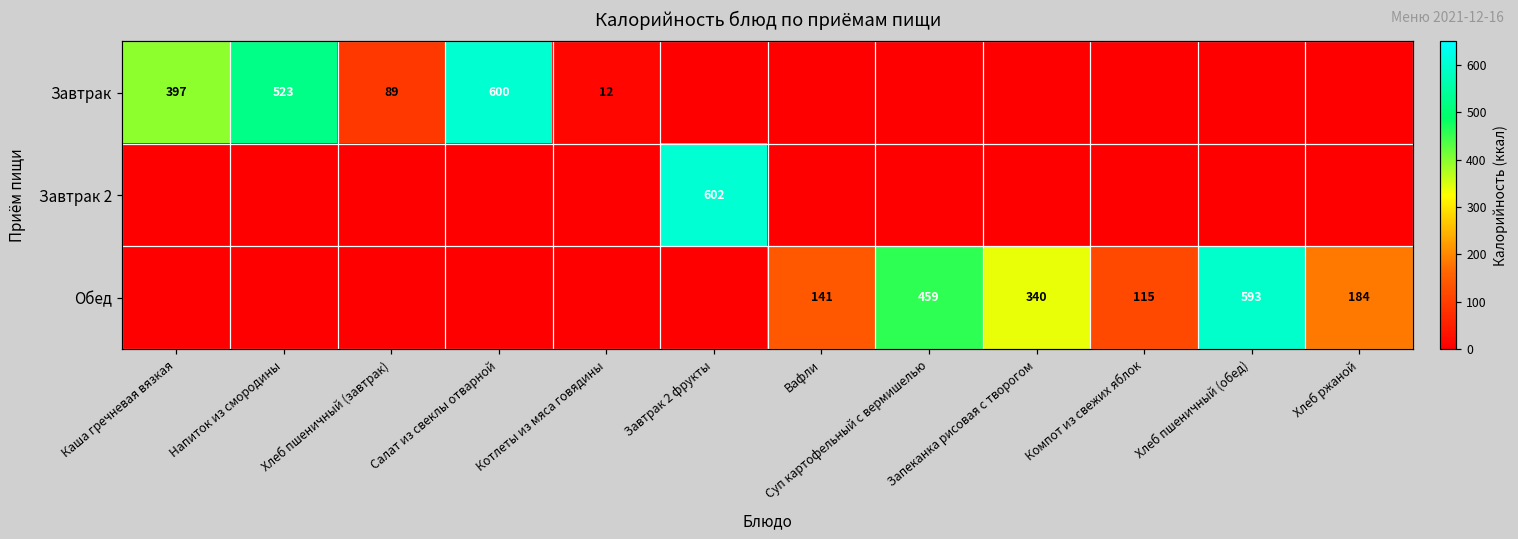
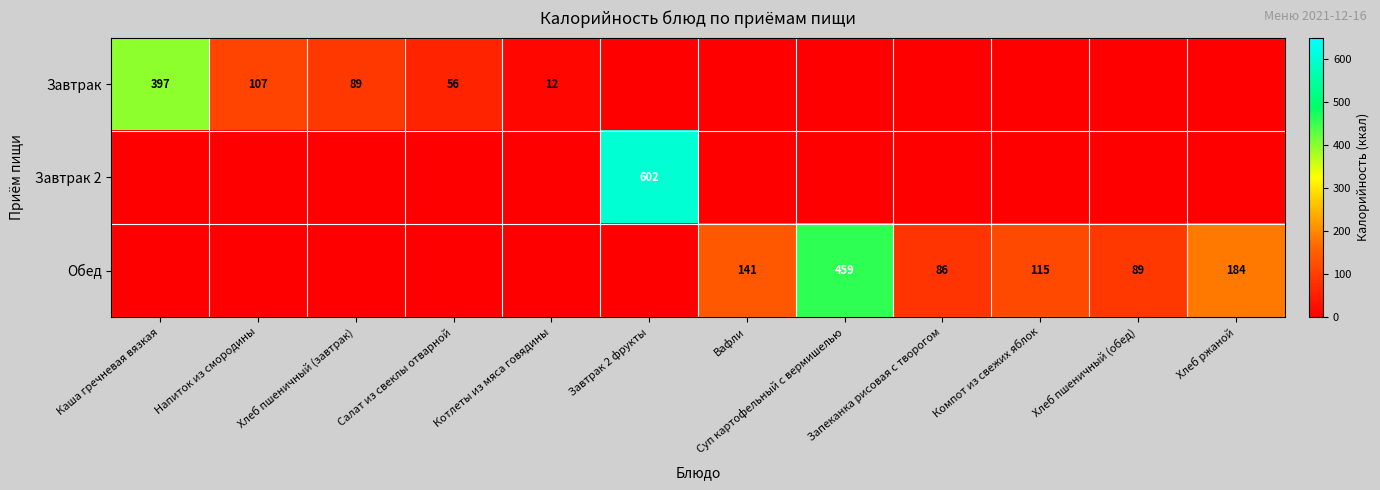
  {
    "Завтрак": {
      "Каша гречневая вязкая": 397,
-     "Напиток из смородины": 523,
+     "Напиток из смородины": 107,
      "Хлеб пшеничный (завтрак)": 89,
-     "Салат из свеклы отварной": 600,
+     "Салат из свеклы отварной": 56,
      "Котлеты из мяса говядины": 12
    },
    "Завтрак 2": {
      "Завтрак 2 фрукты": 602
    },
    "Обед": {
      "Вафли": 141,
      "Суп картофельный с вермишелью": 459,
-     "Запеканка рисовая с творогом": 340,
+     "Запеканка рисовая с творогом": 86,
      "Компот из свежих яблок": 115,
-     "Хлеб пшеничный (обед)": 593,
+     "Хлеб пшеничный (обед)": 89,
      "Хлеб ржаной": 184
    }
  }
